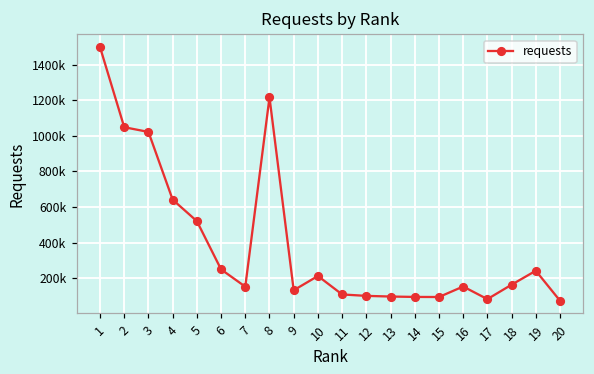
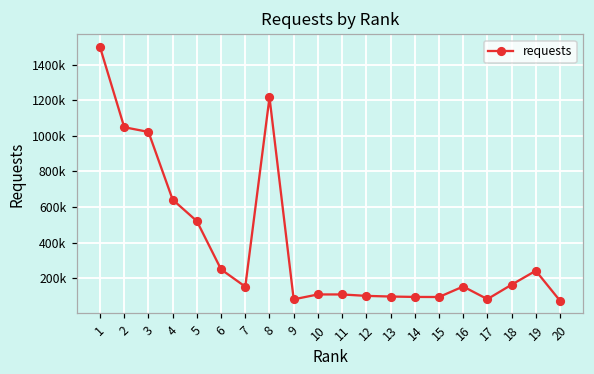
  {
    "1": 1500000,
    "2": 1050000,
    "3": 1020000,
    "4": 640000,
    "5": 520000,
    "6": 250000,
    "7": 150000,
    "8": 1220000,
-   "9": 130000,
-   "10": 210000,
+   "9": 80000,
+   "10": 110000,
    "11": 110000,
    "12": 100000,
    "13": 100000,
    "14": 90000,
    "15": 90000,
    "16": 150000,
    "17": 80000,
    "18": 160000,
    "19": 240000,
    "20": 70000
  }
